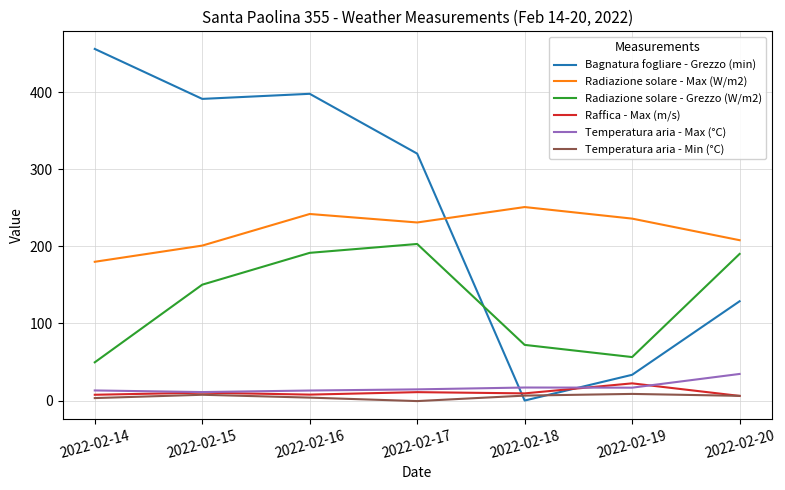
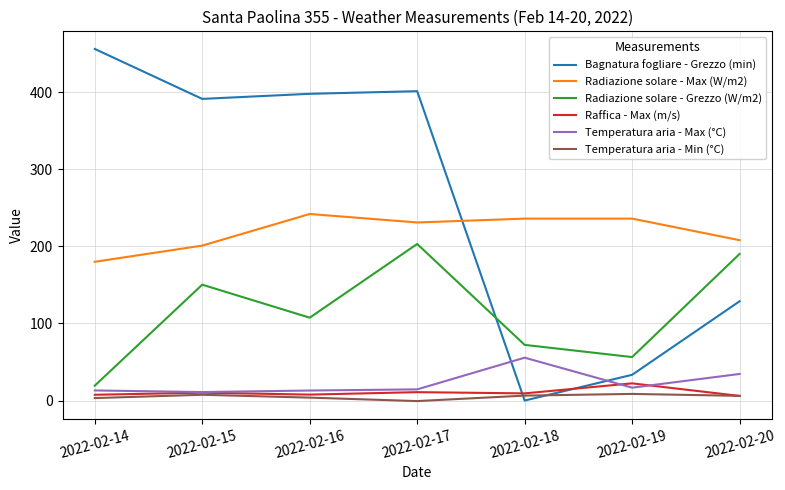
  {
    "Bagnatura fogliare - Grezzo (min)": {
      "2022-02-14": 460,
      "2022-02-15": 390,
      "2022-02-16": 400,
-     "2022-02-17": 320,
+     "2022-02-17": 400,
      "2022-02-18": 0,
      "2022-02-19": 30,
      "2022-02-20": 130
    },
    "Radiazione solare - Max (W/m2)": {
      "2022-02-14": 180,
      "2022-02-15": 200,
      "2022-02-16": 240,
      "2022-02-17": 230,
-     "2022-02-18": 250,
+     "2022-02-18": 240,
      "2022-02-19": 240,
      "2022-02-20": 210
    },
    "Radiazione solare - Grezzo (W/m2)": {
-     "2022-02-14": 50,
+     "2022-02-14": 20,
      "2022-02-15": 150,
-     "2022-02-16": 190,
+     "2022-02-16": 110,
      "2022-02-17": 200,
      "2022-02-18": 70,
      "2022-02-19": 60,
      "2022-02-20": 190
    },
    "Raffica - Max (m/s)": {
      "2022-02-14": 10,
      "2022-02-16": 10,
      "2022-02-17": 10,
      "2022-02-19": 20
    },
    "Temperatura aria - Max (°C)": {
      "2022-02-14": 10,
      "2022-02-16": 10,
      "2022-02-17": 10,
-     "2022-02-18": 20,
+     "2022-02-18": 60,
      "2022-02-19": 20,
      "2022-02-20": 30
    },
    "Temperatura aria - Min (°C)": {
      "2022-02-14": 0,
      "2022-02-16": 0,
      "2022-02-17": 0,
      "2022-02-19": 10
    }
  }
